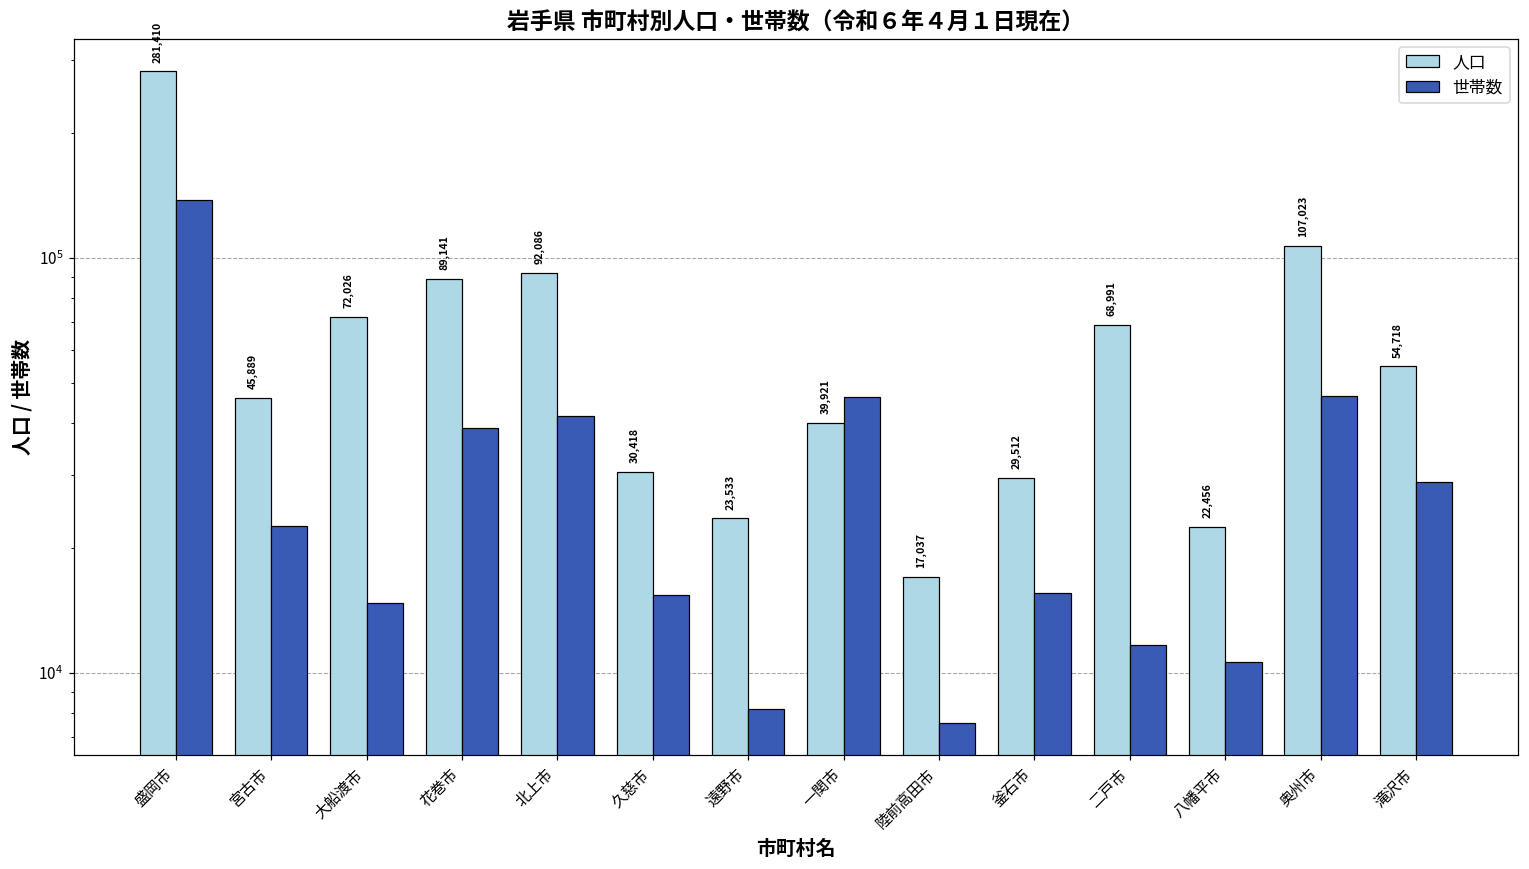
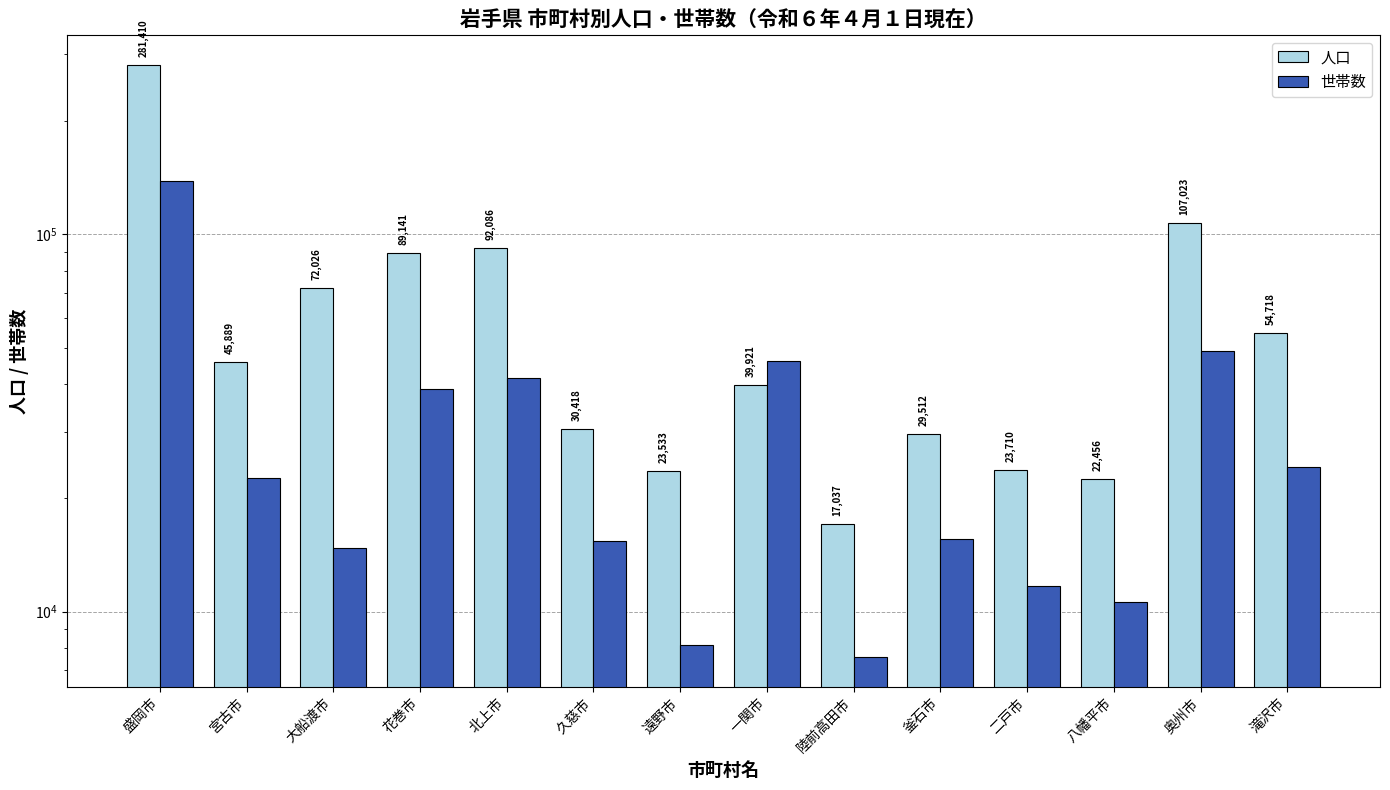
  {
    "人口": {
      "盛岡市": "281,410",
      "宮古市": "45,889",
      "大船渡市": "72,026",
      "花巻市": "89,141",
      "北上市": "92,086",
      "久慈市": "30,418",
      "遠野市": "23,533",
      "一関市": "39,921",
      "陸前高田市": "17,037",
      "釜石市": "29,512",
-     "二戸市": "68,991",
+     "二戸市": "23,710",
      "八幡平市": "22,456",
      "奥州市": "107,023",
      "滝沢市": "54,718"
    },
    "世帯数": {
      "盛岡市": "138000",
      "宮古市": "23000",
      "大船渡市": "14700",
      "花巻市": "39000",
      "北上市": "42000",
      "久慈市": "15400",
      "遠野市": "8200",
      "一関市": "46000",
      "陸前高田市": "7600",
      "釜石市": "15600",
      "二戸市": "11700",
      "八幡平市": "10600",
-     "奥州市": "46000",
-     "滝沢市": "29000"
+     "奥州市": "49000",
+     "滝沢市": "24000"
    }
  }
